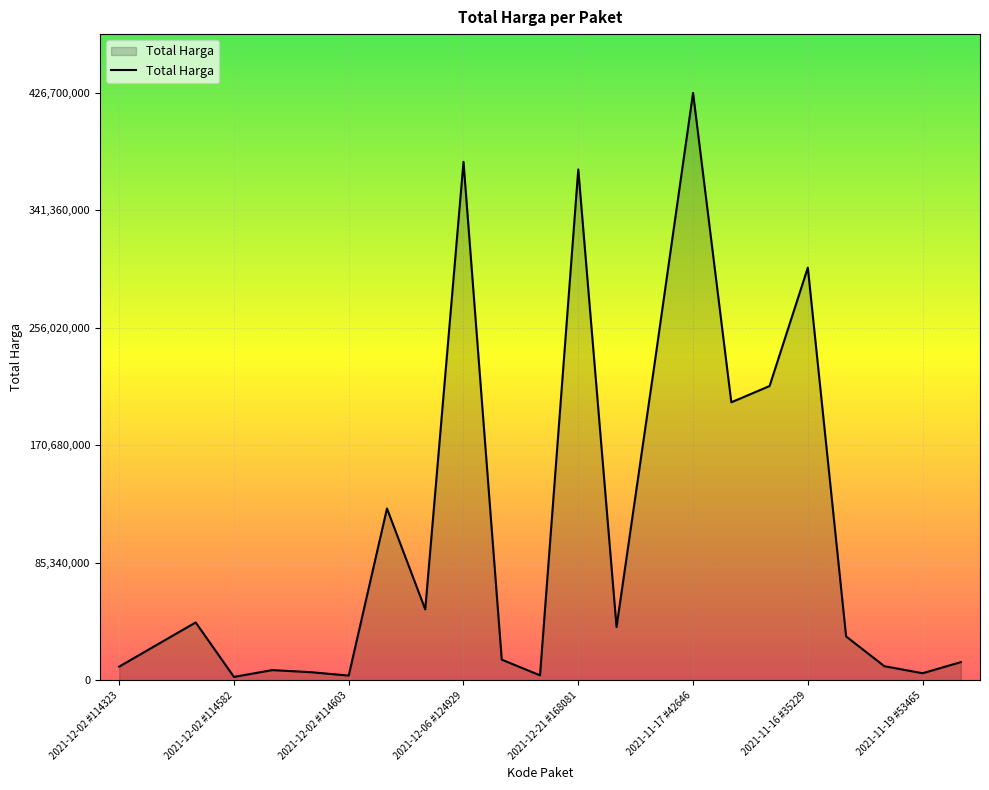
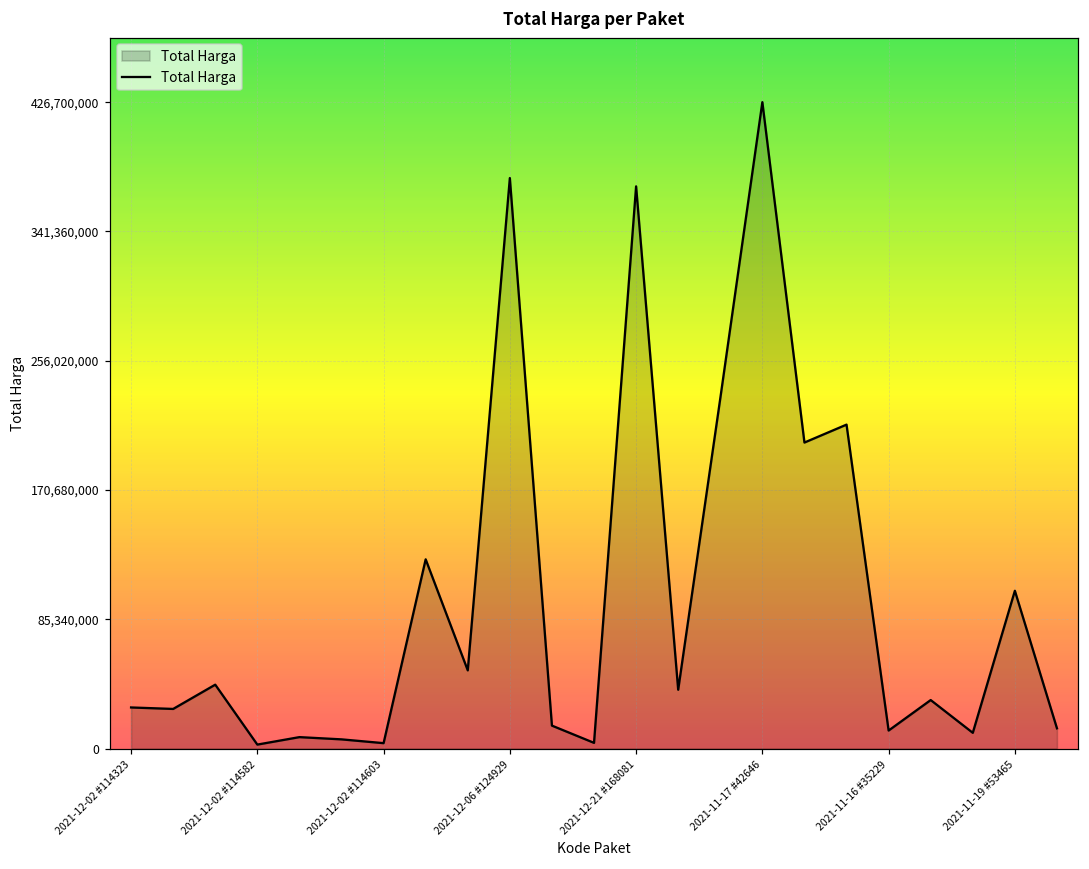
  {
-   "2021-12-02 #114323": "10,000,000",
+   "2021-12-02 #114323": "27,000,000",
    "2021-12-02 #114582": "3,000,000",
    "2021-12-02 #114603": "4,000,000",
    "2021-12-06 #124929": "377,000,000",
    "2021-12-21 #168081": "371,000,000",
    "2021-11-17 #42646": "427,000,000",
-   "2021-11-16 #35229": "300,000,000",
-   "2021-11-19 #53465": "5,000,000"
+   "2021-11-16 #35229": "12,000,000",
+   "2021-11-19 #53465": "104,000,000"
  }
